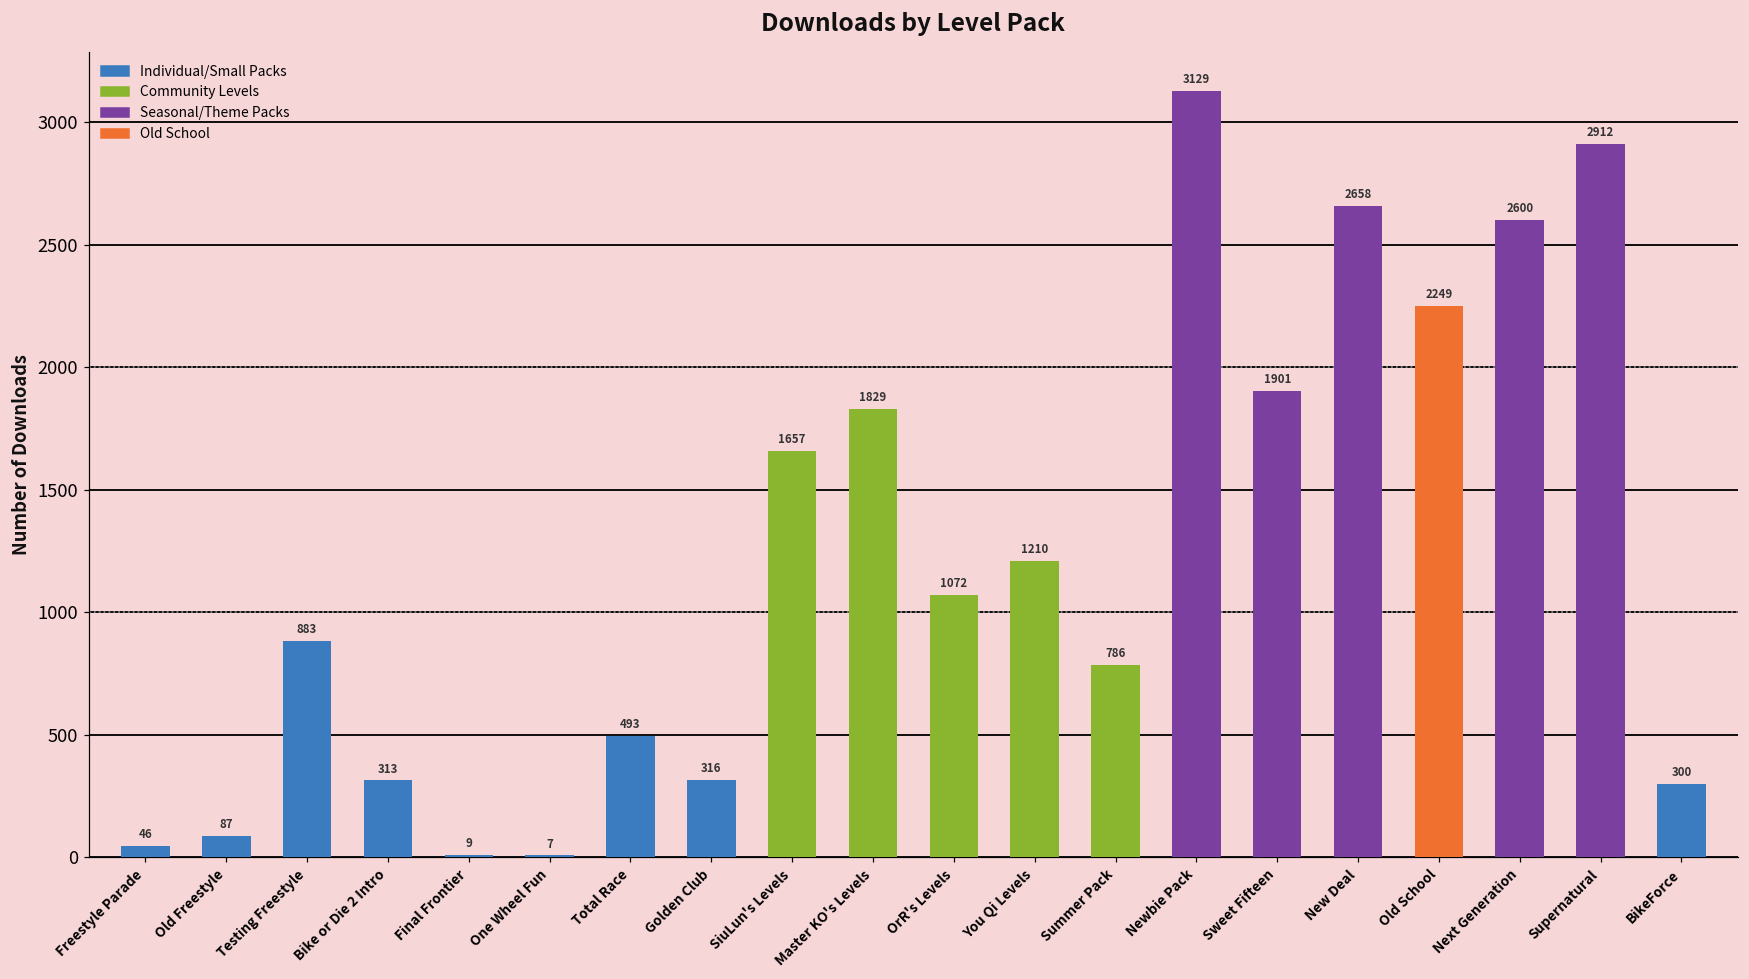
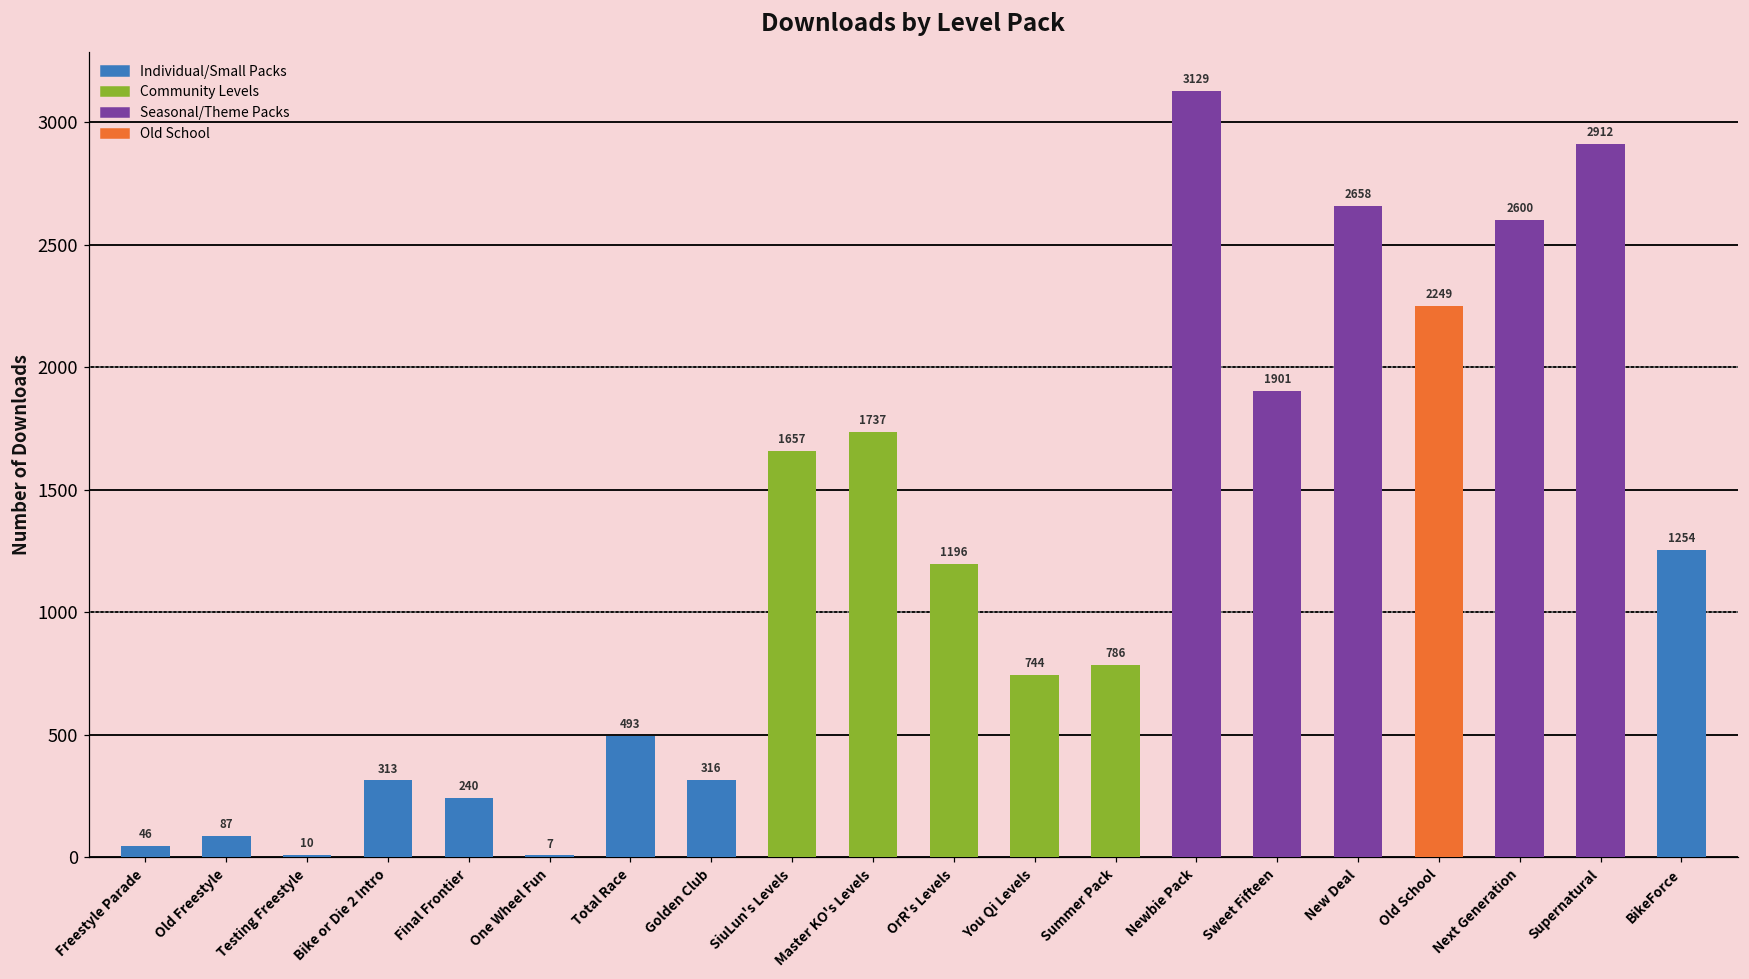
  {
    "Freestyle Parade": 46,
    "Old Freestyle": 87,
-   "Testing Freestyle": 883,
+   "Testing Freestyle": 10,
    "Bike or Die 2 Intro": 313,
-   "Final Frontier": 9,
+   "Final Frontier": 240,
    "One Wheel Fun": 7,
    "Total Race": 493,
    "Golden Club": 316,
    "SiuLun's Levels": 1657,
-   "Master KO's Levels": 1829,
-   "OrR's Levels": 1072,
-   "You Qi Levels": 1210,
+   "Master KO's Levels": 1737,
+   "OrR's Levels": 1196,
+   "You Qi Levels": 744,
    "Summer Pack": 786,
    "Newbie Pack": 3129,
    "Sweet Fifteen": 1901,
    "New Deal": 2658,
    "Old School": 2249,
    "Next Generation": 2600,
    "Supernatural": 2912,
-   "BikeForce": 300
+   "BikeForce": 1254
  }
